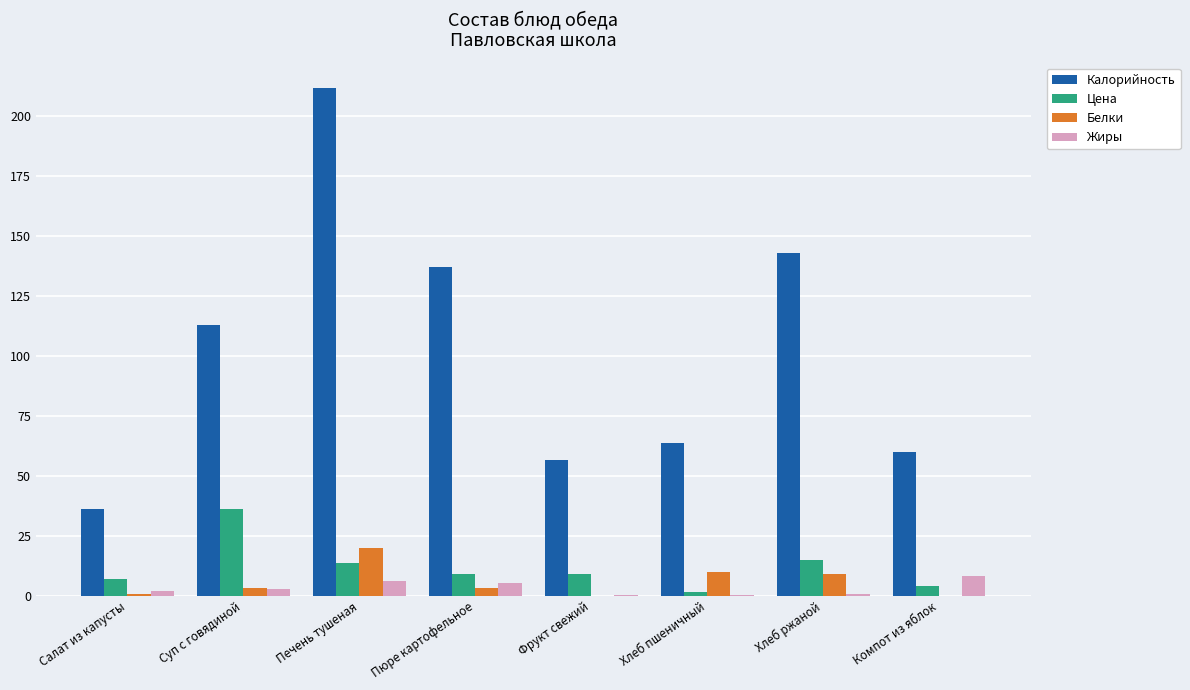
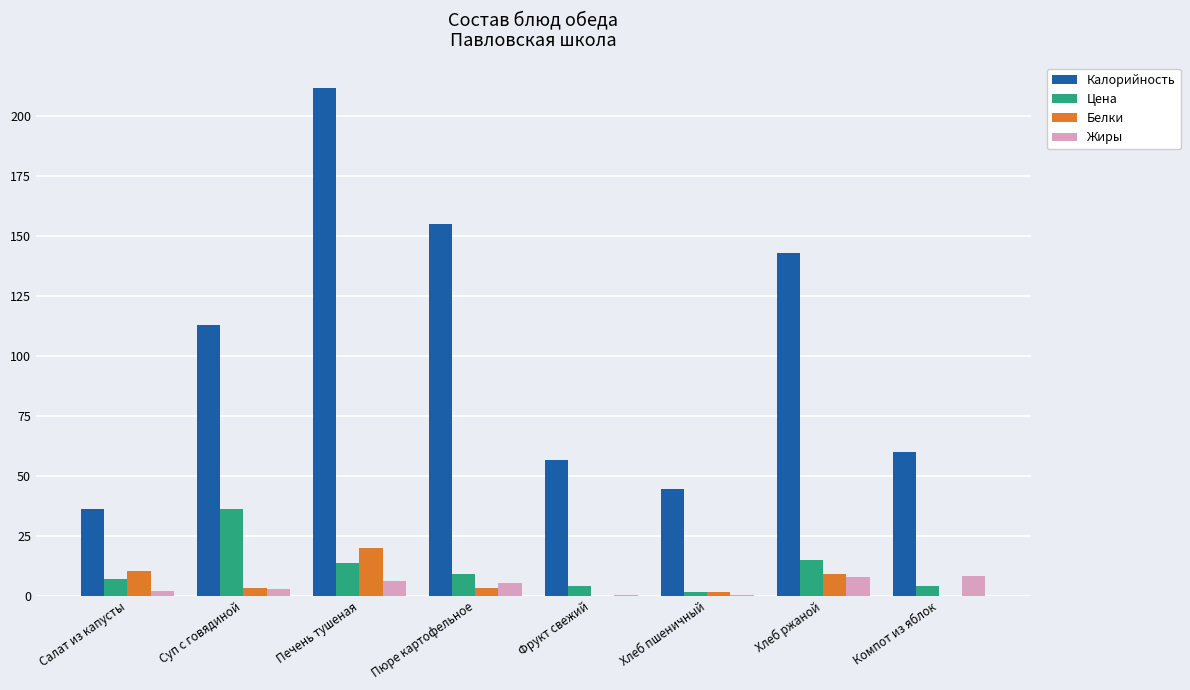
  {
    "Калорийность": {
      "Салат из капусты": 36,
      "Суп с говядиной": 113,
      "Печень тушеная": 212,
-     "Пюре картофельное": 137,
+     "Пюре картофельное": 155,
      "Фрукт свежий": 56,
-     "Хлеб пшеничный": 64,
+     "Хлеб пшеничный": 45,
      "Хлеб ржаной": 143,
      "Компот из яблок": 60
    },
    "Цена": {
      "Салат из капусты": 7,
      "Суп с говядиной": 36,
      "Печень тушеная": 13,
      "Пюре картофельное": 9,
-     "Фрукт свежий": 9,
+     "Фрукт свежий": 4,
      "Хлеб пшеничный": 2,
      "Хлеб ржаной": 15,
      "Компот из яблок": 4
    },
    "Белки": {
-     "Салат из капусты": 1,
+     "Салат из капусты": 10,
      "Суп с говядиной": 3,
      "Печень тушеная": 20,
      "Пюре картофельное": 3,
      "Фрукт свежий": 0,
-     "Хлеб пшеничный": 10,
+     "Хлеб пшеничный": 2,
      "Хлеб ржаной": 9,
      "Компот из яблок": 0
    },
    "Жиры": {
      "Салат из капусты": 2,
      "Суп с говядиной": 3,
      "Печень тушеная": 6,
      "Пюре картофельное": 5,
-     "Хлеб ржаной": 1,
+     "Хлеб ржаной": 8,
      "Компот из яблок": 8
    }
  }
